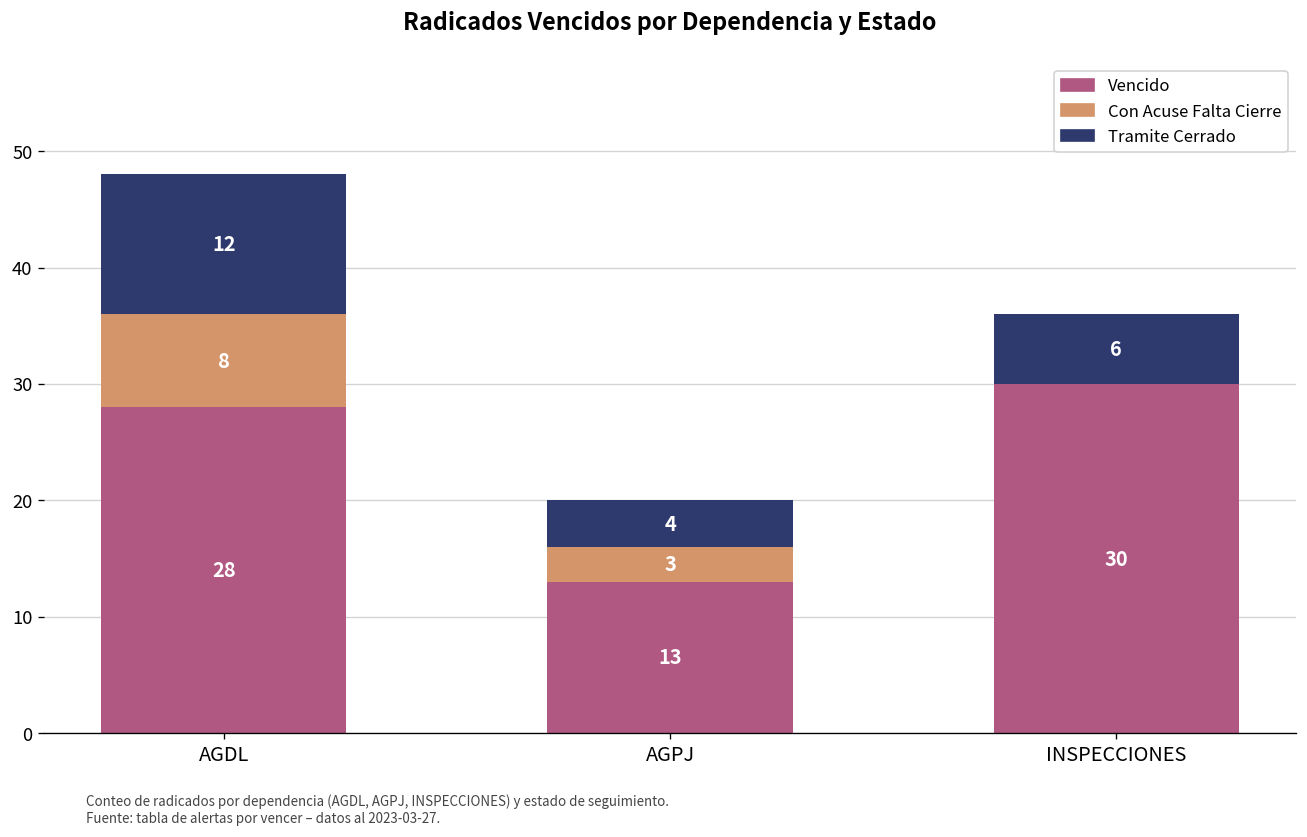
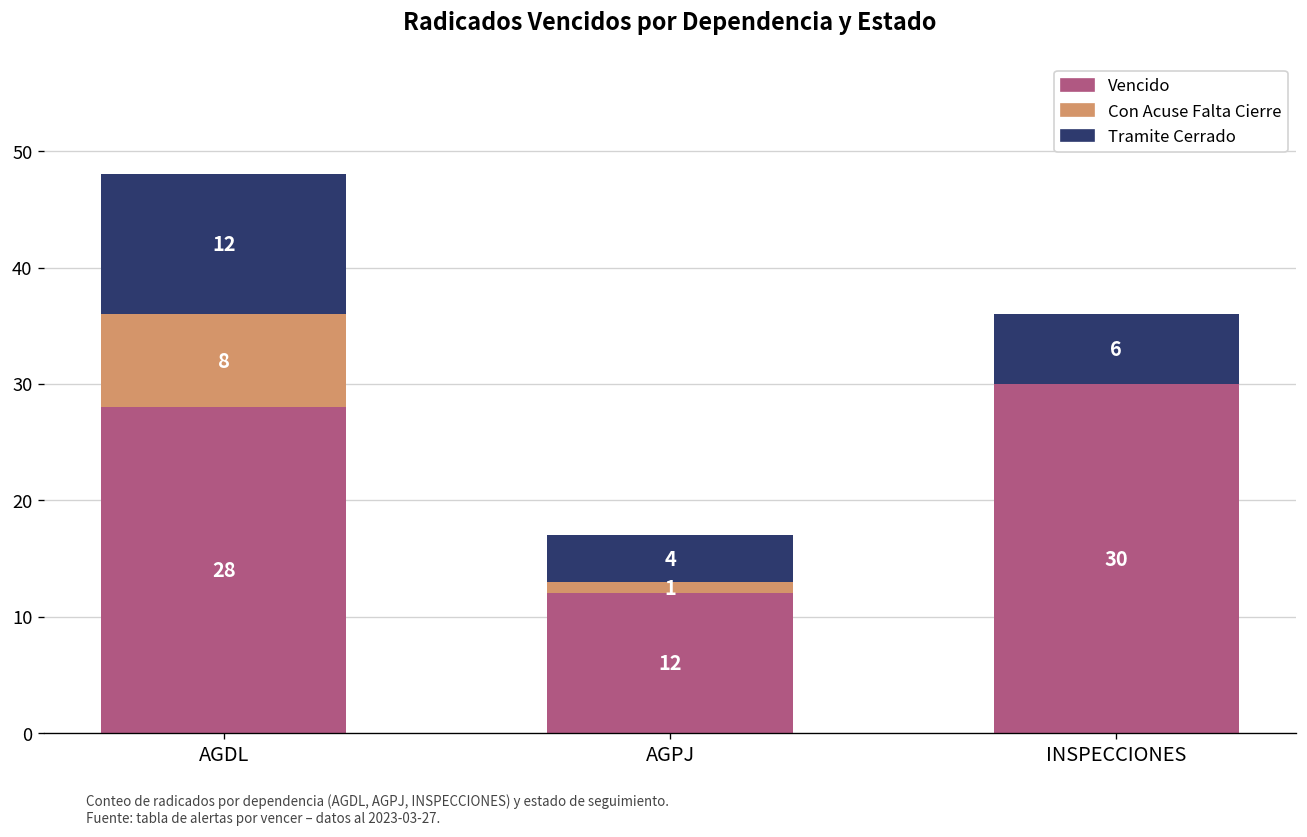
  {
    "Vencido": {
      "AGDL": 28,
-     "AGPJ": 13,
+     "AGPJ": 12,
      "INSPECCIONES": 30
    },
    "Con Acuse Falta Cierre": {
      "AGDL": 8,
-     "AGPJ": 3
+     "AGPJ": 1
    },
    "Tramite Cerrado": {
      "AGDL": 12,
      "AGPJ": 4,
      "INSPECCIONES": 6
    }
  }
